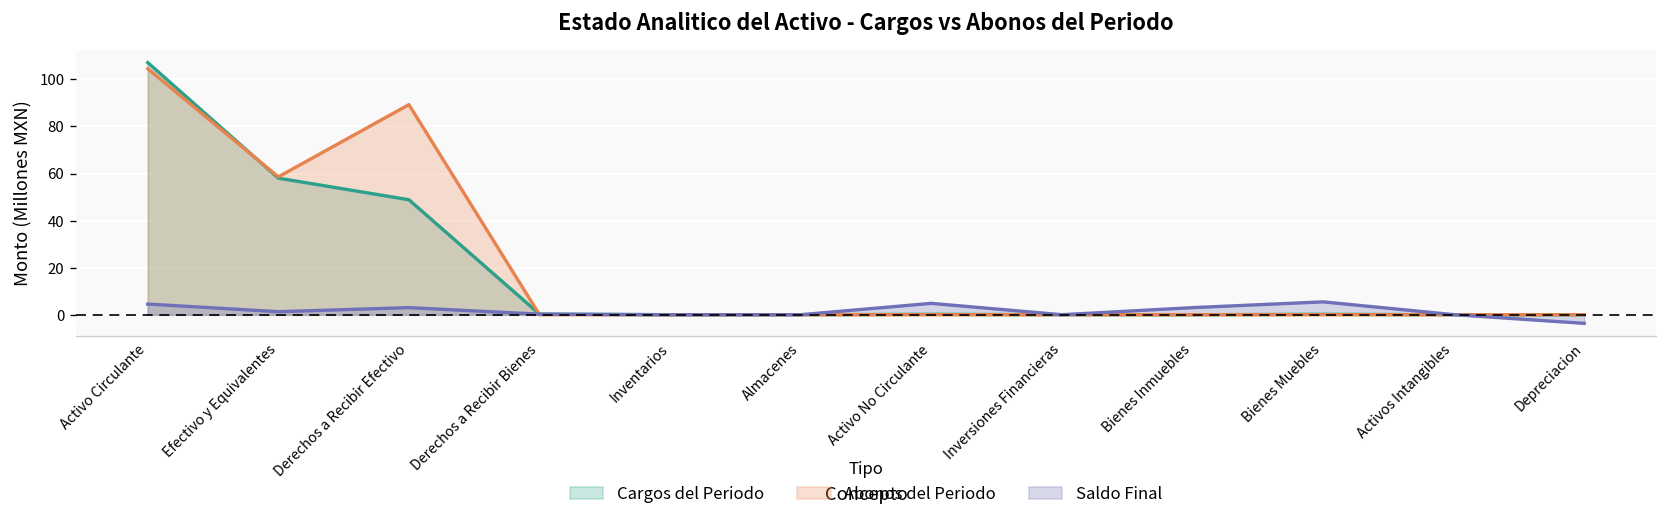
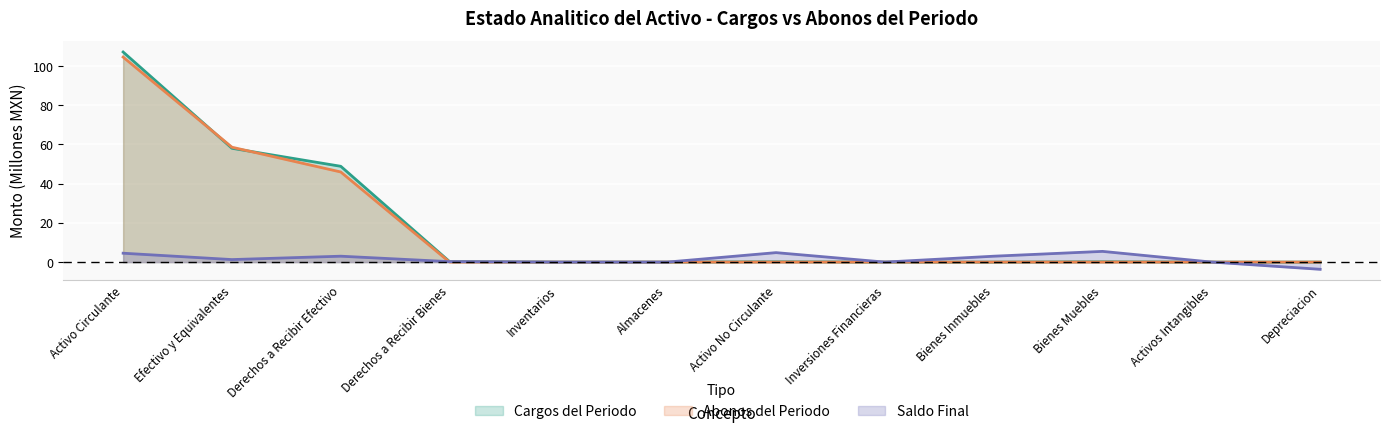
  {
    "Abonos del Periodo": {
      "Activo Circulante": 105,
-     "Derechos a Recibir Efectivo": 89
+     "Derechos a Recibir Efectivo": 46
    }
  }
